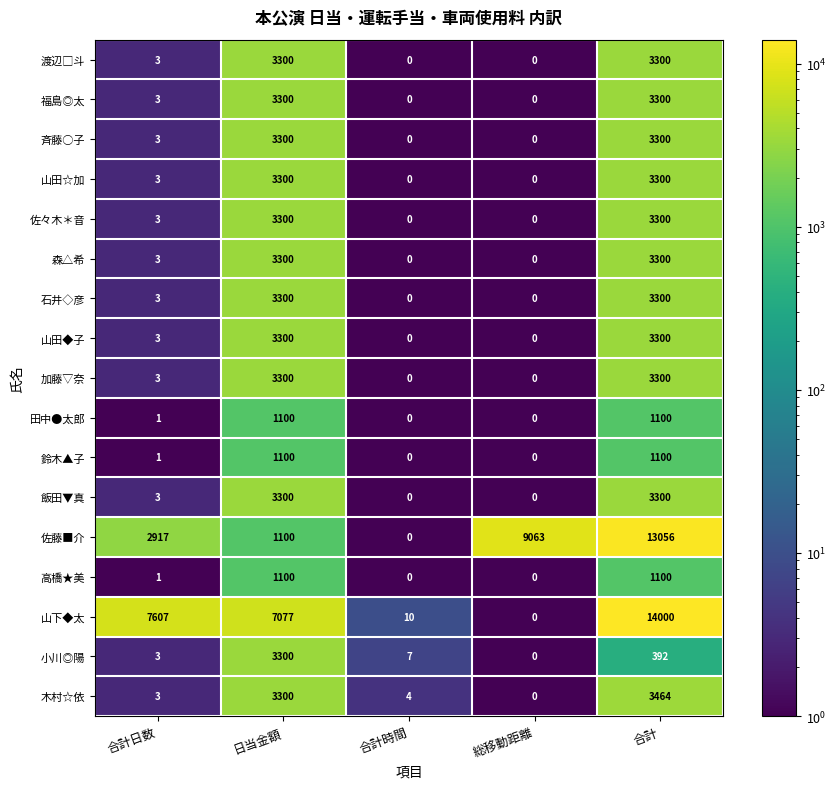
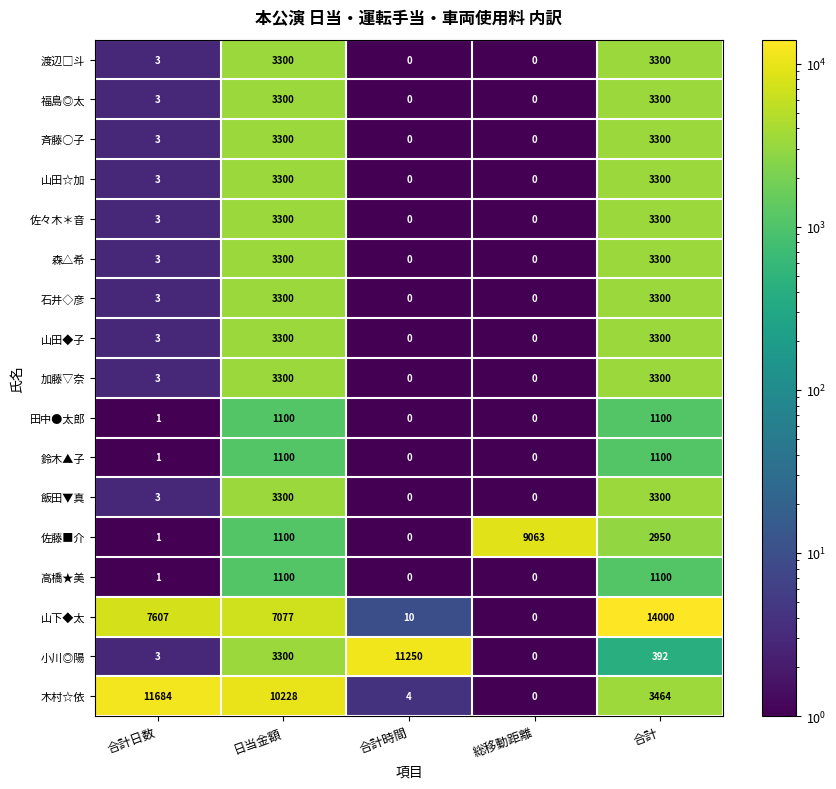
  {
    "渡辺□斗": {
      "合計日数": 3,
      "日当金額": 3300,
      "合計時間": 0,
      "総移動距離": 0,
      "合計": 3300
    },
    "福島◎太": {
      "合計日数": 3,
      "日当金額": 3300,
      "合計時間": 0,
      "総移動距離": 0,
      "合計": 3300
    },
    "斉藤○子": {
      "合計日数": 3,
      "日当金額": 3300,
      "合計時間": 0,
      "総移動距離": 0,
      "合計": 3300
    },
    "山田☆加": {
      "合計日数": 3,
      "日当金額": 3300,
      "合計時間": 0,
      "総移動距離": 0,
      "合計": 3300
    },
    "佐々木＊音": {
      "合計日数": 3,
      "日当金額": 3300,
      "合計時間": 0,
      "総移動距離": 0,
      "合計": 3300
    },
    "森△希": {
      "合計日数": 3,
      "日当金額": 3300,
      "合計時間": 0,
      "総移動距離": 0,
      "合計": 3300
    },
    "石井◇彦": {
      "合計日数": 3,
      "日当金額": 3300,
      "合計時間": 0,
      "総移動距離": 0,
      "合計": 3300
    },
    "山田◆子": {
      "合計日数": 3,
      "日当金額": 3300,
      "合計時間": 0,
      "総移動距離": 0,
      "合計": 3300
    },
    "加藤▽奈": {
      "合計日数": 3,
      "日当金額": 3300,
      "合計時間": 0,
      "総移動距離": 0,
      "合計": 3300
    },
    "田中●太郎": {
      "合計日数": 1,
      "日当金額": 1100,
      "合計時間": 0,
      "総移動距離": 0,
      "合計": 1100
    },
    "鈴木▲子": {
      "合計日数": 1,
      "日当金額": 1100,
      "合計時間": 0,
      "総移動距離": 0,
      "合計": 1100
    },
    "飯田▼真": {
      "合計日数": 3,
      "日当金額": 3300,
      "合計時間": 0,
      "総移動距離": 0,
      "合計": 3300
    },
    "佐藤■介": {
-     "合計日数": 2917,
+     "合計日数": 1,
      "日当金額": 1100,
      "合計時間": 0,
      "総移動距離": 9063,
-     "合計": 13056
+     "合計": 2950
    },
    "高橋★美": {
      "合計日数": 1,
      "日当金額": 1100,
      "合計時間": 0,
      "総移動距離": 0,
      "合計": 1100
    },
    "山下◆太": {
      "合計日数": 7607,
      "日当金額": 7077,
      "合計時間": 10,
      "総移動距離": 0,
      "合計": 14000
    },
    "小川◎陽": {
      "合計日数": 3,
      "日当金額": 3300,
-     "合計時間": 7,
+     "合計時間": 11250,
      "総移動距離": 0,
      "合計": 392
    },
    "木村☆依": {
-     "合計日数": 3,
-     "日当金額": 3300,
+     "合計日数": 11684,
+     "日当金額": 10228,
      "合計時間": 4,
      "総移動距離": 0,
      "合計": 3464
    }
  }
